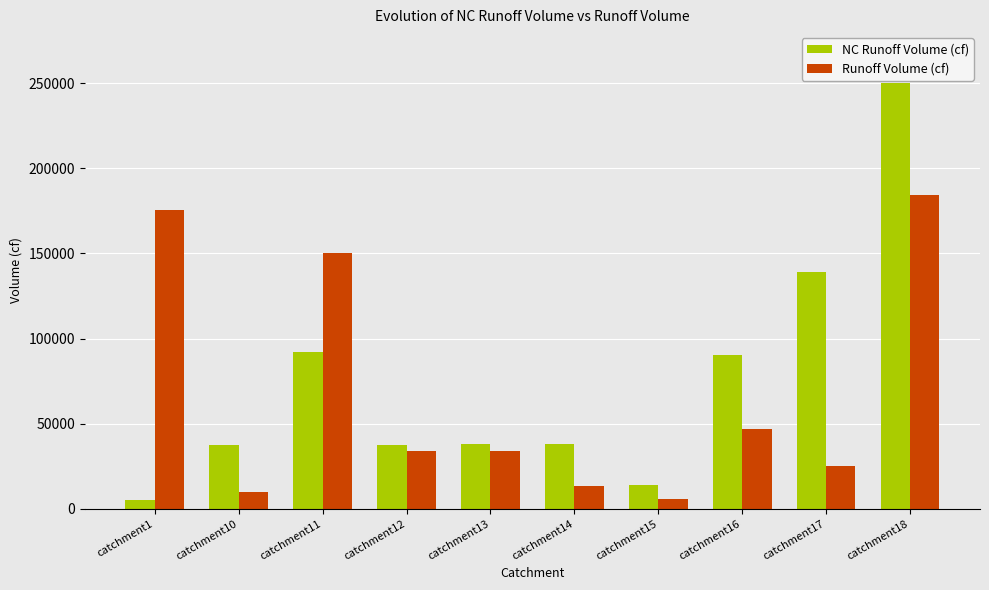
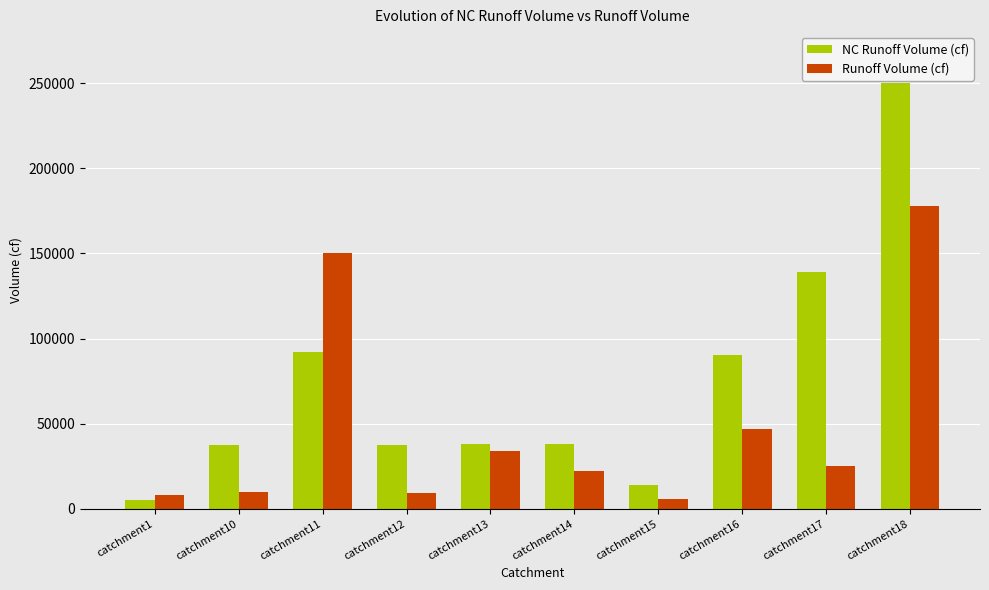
  {
    "NC Runoff Volume (cf)": {
      "catchment1": 5000,
      "catchment10": 37000,
      "catchment11": 92000,
      "catchment12": 37000,
      "catchment13": 38000,
      "catchment14": 38000,
      "catchment15": 14000,
      "catchment16": 90000,
      "catchment17": 139000,
      "catchment18": 250000
    },
    "Runoff Volume (cf)": {
-     "catchment1": 175000,
+     "catchment1": 8000,
      "catchment10": 10000,
      "catchment11": 150000,
-     "catchment12": 34000,
+     "catchment12": 9000,
      "catchment13": 34000,
-     "catchment14": 14000,
+     "catchment14": 22000,
      "catchment15": 6000,
      "catchment16": 47000,
      "catchment17": 25000,
-     "catchment18": 184000
+     "catchment18": 178000
    }
  }
